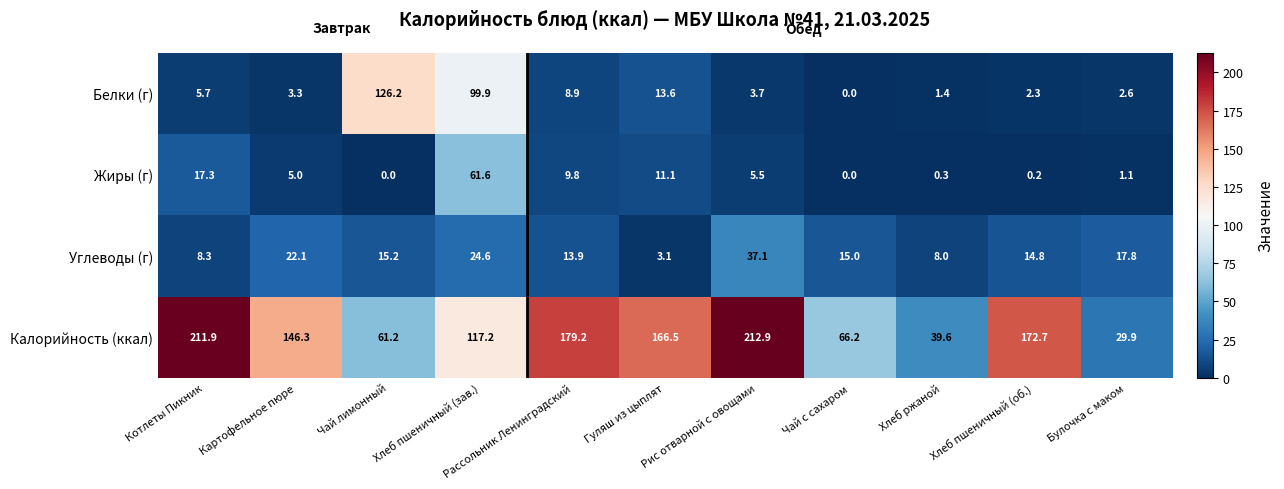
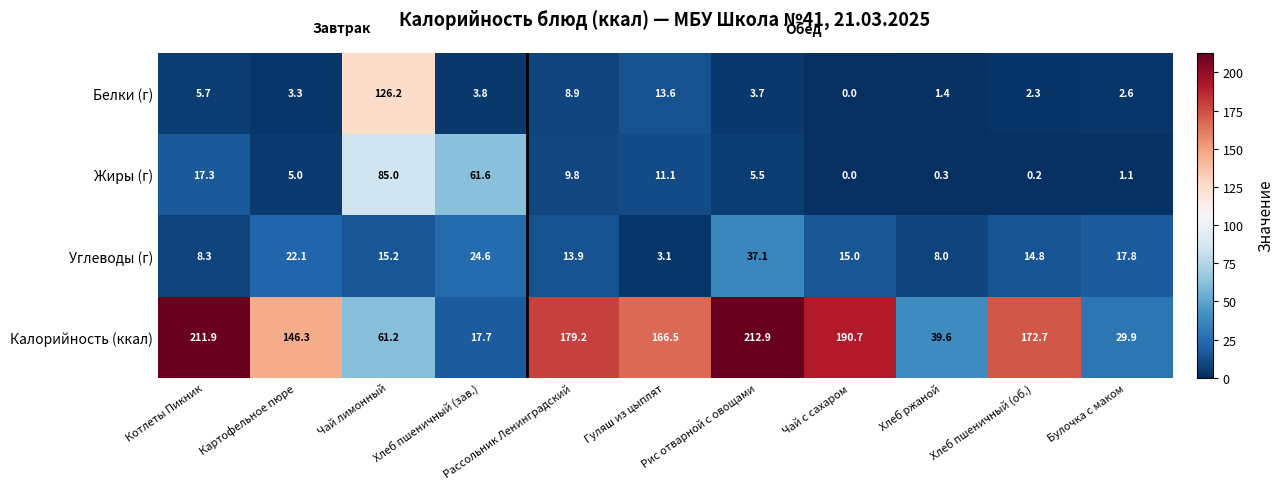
  {
    "Белки (г)": {
      "Котлеты Пикник": 5.7,
      "Картофельное пюре": 3.3,
      "Чай лимонный": 126.2,
-     "Хлеб пшеничный (зав.)": 99.9,
+     "Хлеб пшеничный (зав.)": 3.8,
      "Рассольник Ленинградский": 8.9,
      "Гуляш из цыплят": 13.6,
      "Рис отварной с овощами": 3.7,
      "Чай с сахаром": 0.0,
      "Хлеб ржаной": 1.4,
      "Хлеб пшеничный (об.)": 2.3,
      "Булочка с маком": 2.6
    },
    "Жиры (г)": {
      "Котлеты Пикник": 17.3,
      "Картофельное пюре": 5.0,
-     "Чай лимонный": 0.0,
+     "Чай лимонный": 85.0,
      "Хлеб пшеничный (зав.)": 61.6,
      "Рассольник Ленинградский": 9.8,
      "Гуляш из цыплят": 11.1,
      "Рис отварной с овощами": 5.5,
      "Чай с сахаром": 0.0,
      "Хлеб ржаной": 0.3,
      "Хлеб пшеничный (об.)": 0.2,
      "Булочка с маком": 1.1
    },
    "Углеводы (г)": {
      "Котлеты Пикник": 8.3,
      "Картофельное пюре": 22.1,
      "Чай лимонный": 15.2,
      "Хлеб пшеничный (зав.)": 24.6,
      "Рассольник Ленинградский": 13.9,
      "Гуляш из цыплят": 3.1,
      "Рис отварной с овощами": 37.1,
      "Чай с сахаром": 15.0,
      "Хлеб ржаной": 8.0,
      "Хлеб пшеничный (об.)": 14.8,
      "Булочка с маком": 17.8
    },
    "Калорийность (ккал)": {
      "Котлеты Пикник": 211.9,
      "Картофельное пюре": 146.3,
      "Чай лимонный": 61.2,
-     "Хлеб пшеничный (зав.)": 117.2,
+     "Хлеб пшеничный (зав.)": 17.7,
      "Рассольник Ленинградский": 179.2,
      "Гуляш из цыплят": 166.5,
      "Рис отварной с овощами": 212.9,
-     "Чай с сахаром": 66.2,
+     "Чай с сахаром": 190.7,
      "Хлеб ржаной": 39.6,
      "Хлеб пшеничный (об.)": 172.7,
      "Булочка с маком": 29.9
    }
  }
